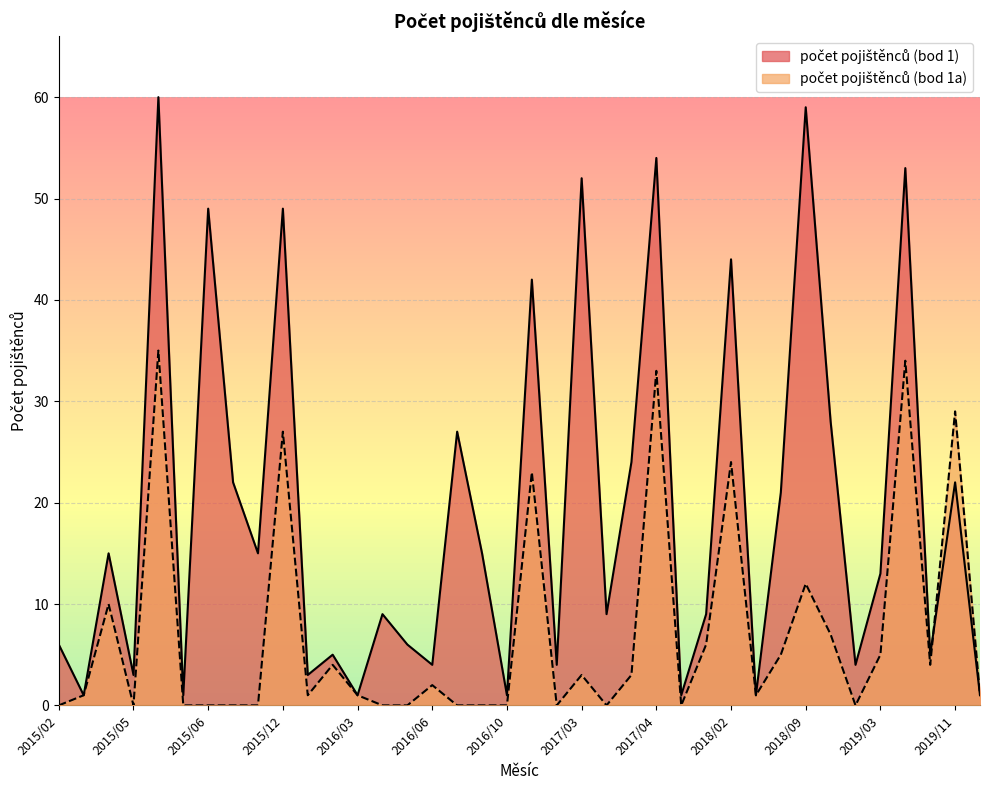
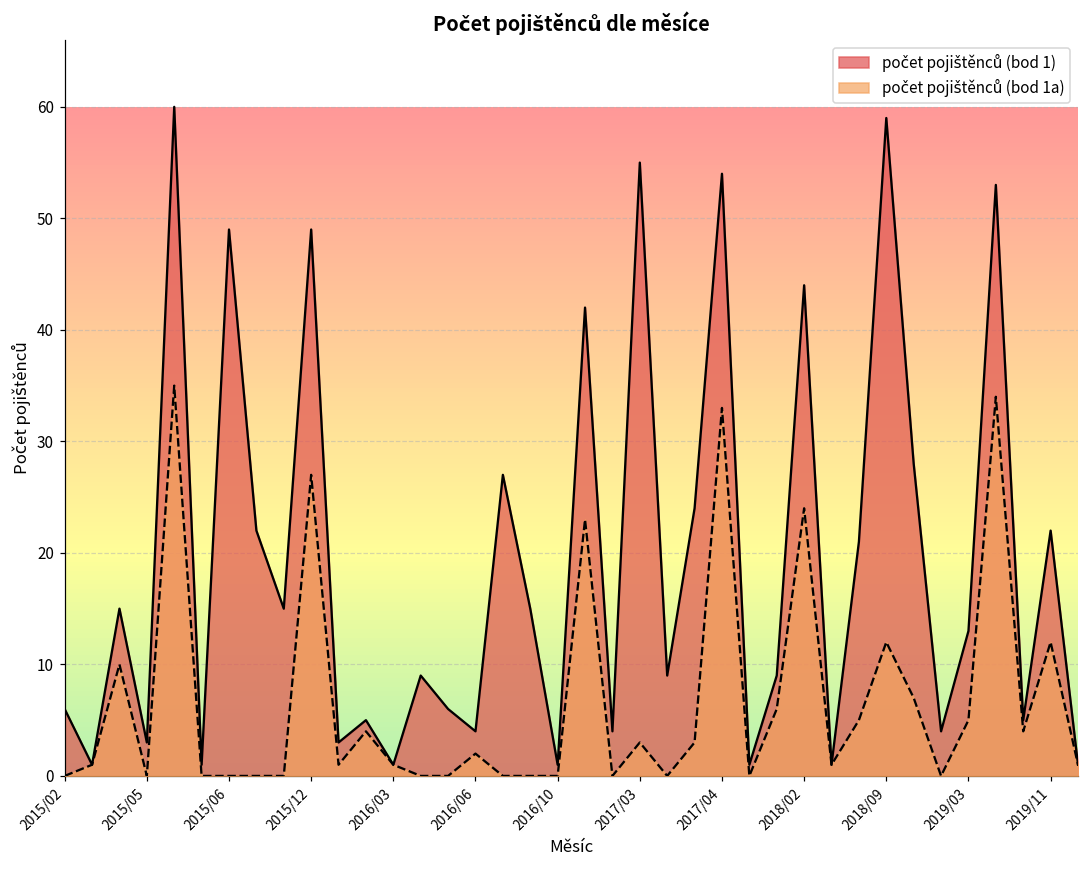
  {
    "počet pojištěnců (bod 1)": {
-     "2017/03": 52,
+     "2017/03": 55,
      "2018/09": 59,
      "2019/11": 22
    },
    "počet pojištěnců (bod 1a)": {
      "2017/03": 3,
      "2018/09": 12,
-     "2019/11": 29
+     "2019/11": 12
    }
  }
